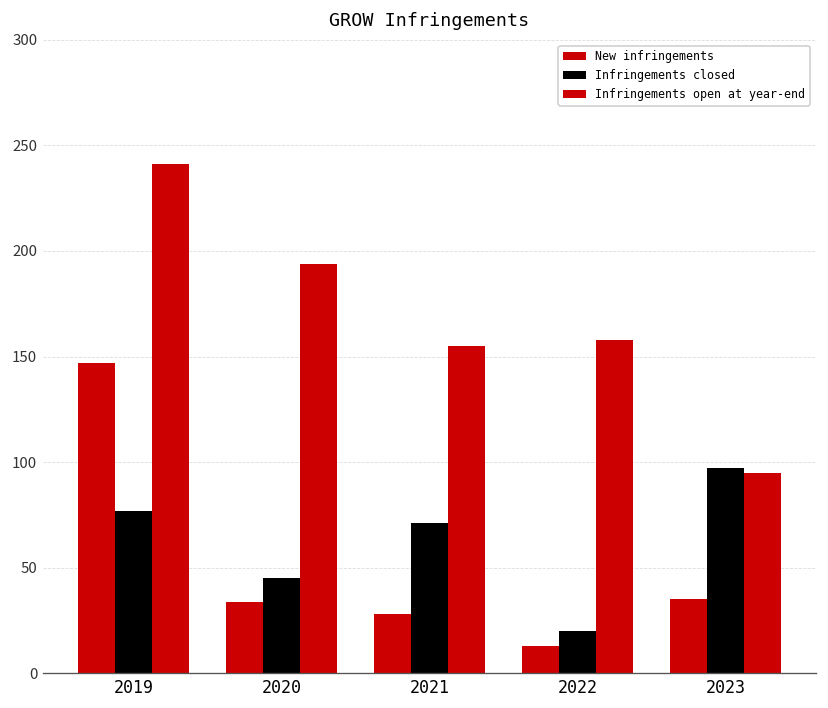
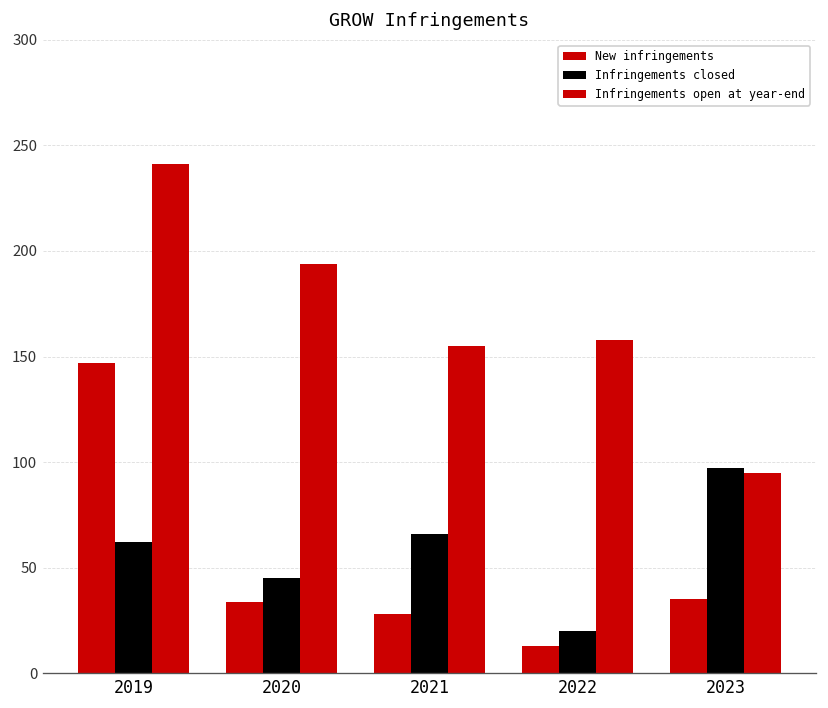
  {
    "Infringements closed": {
-     "2019": 77,
+     "2019": 62,
      "2020": 45,
-     "2021": 71,
+     "2021": 66,
      "2022": 20,
      "2023": 97
    }
  }
